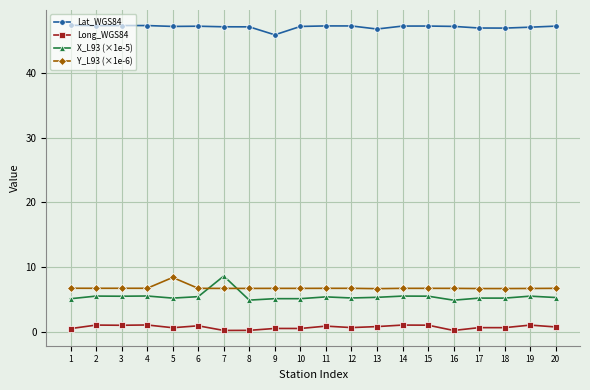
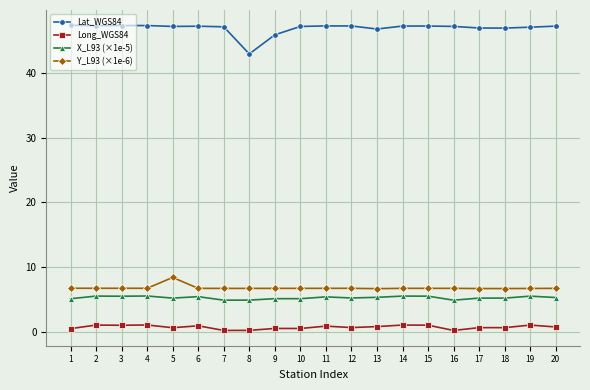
  {
    "Lat_WGS84": {
      "4": 47,
      "5": 47,
      "6": 47,
      "7": 47,
-     "8": 47,
+     "8": 43,
      "9": 46,
      "10": 47,
      "11": 47,
      "12": 47,
      "13": 47,
      "14": 47,
      "15": 47,
      "16": 47,
      "17": 47,
      "18": 47,
      "19": 47,
      "20": 47
    },
    "Long_WGS84": {
      "1": 0,
      "2": 1,
      "3": 1,
      "4": 1,
      "5": 1,
      "6": 1,
      "7": 0,
      "8": 0,
      "9": 0,
      "10": 0,
      "11": 1,
      "12": 1,
      "13": 1,
      "14": 1,
      "15": 1,
      "16": 0,
      "17": 1,
      "18": 1,
      "19": 1,
      "20": 1
    },
    "X_L93 (×1e-5)": {
      "1": 5,
      "2": 5,
      "3": 5,
      "4": 6,
      "5": 5,
      "6": 5,
-     "7": 9,
+     "7": 5,
      "8": 5,
      "9": 5,
      "10": 5,
      "11": 5,
      "12": 5,
      "13": 5,
      "14": 5,
      "15": 5,
      "16": 5,
      "17": 5,
      "18": 5,
      "19": 5,
      "20": 5
    },
    "Y_L93 (×1e-6)": {
      "1": 7,
      "2": 7,
      "3": 7,
      "4": 7,
      "5": 8,
      "6": 7,
      "7": 7,
      "8": 7,
      "9": 7,
      "10": 7,
      "11": 7,
      "12": 7,
      "13": 7,
      "14": 7,
      "15": 7,
      "16": 7,
      "17": 7,
      "18": 7,
      "19": 7,
      "20": 7
    }
  }
